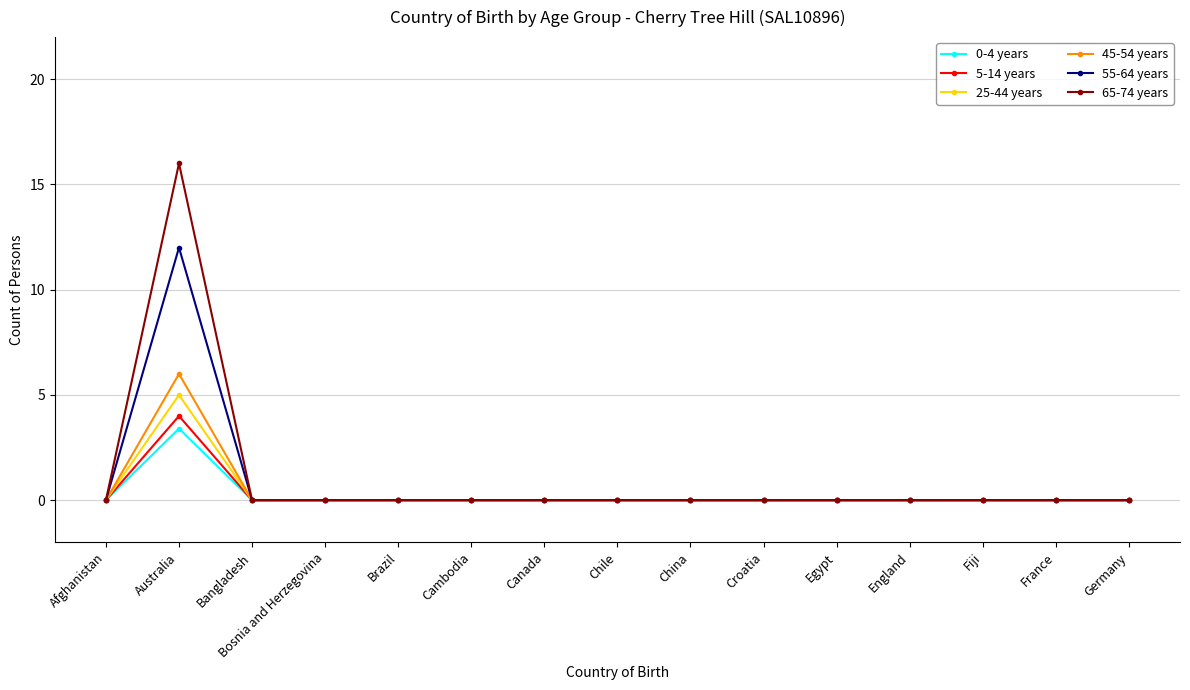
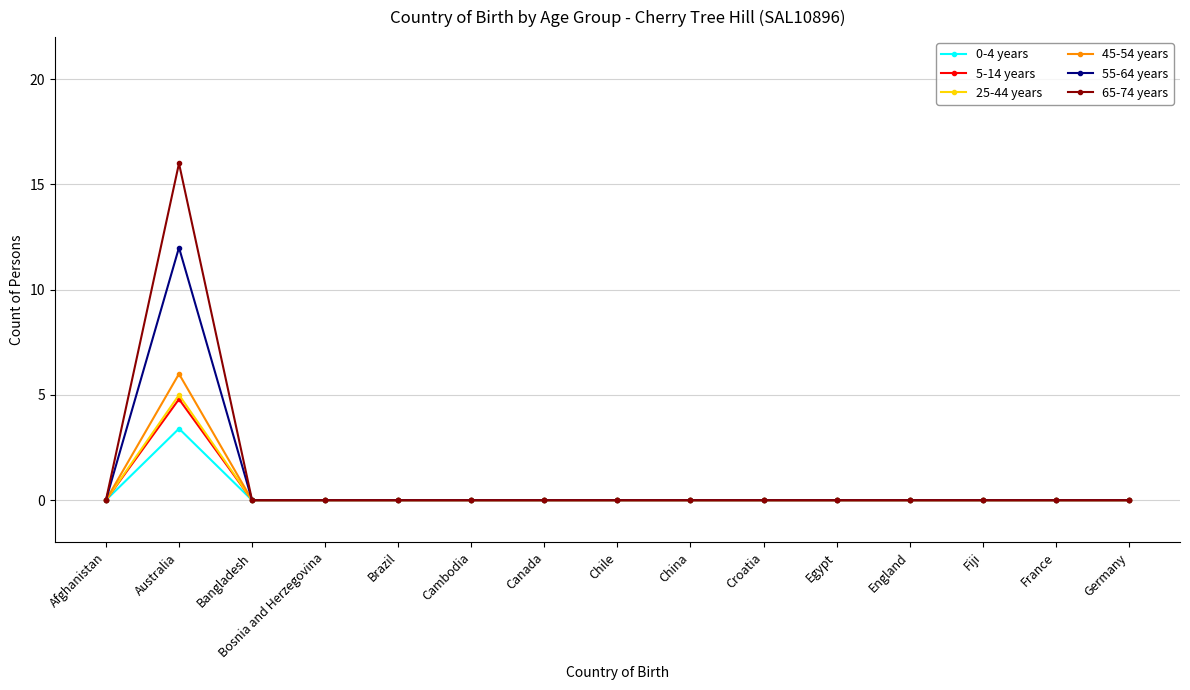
  {
    "0-4 years": {
      "Australia": 3.4
    },
    "5-14 years": {
-     "Australia": 4.0
+     "Australia": 4.8
    },
    "25-44 years": {
      "Australia": 5.0
    },
    "45-54 years": {
      "Australia": 6.0
    },
    "55-64 years": {
      "Australia": 12.0
    },
    "65-74 years": {
      "Australia": 16.0
    }
  }
